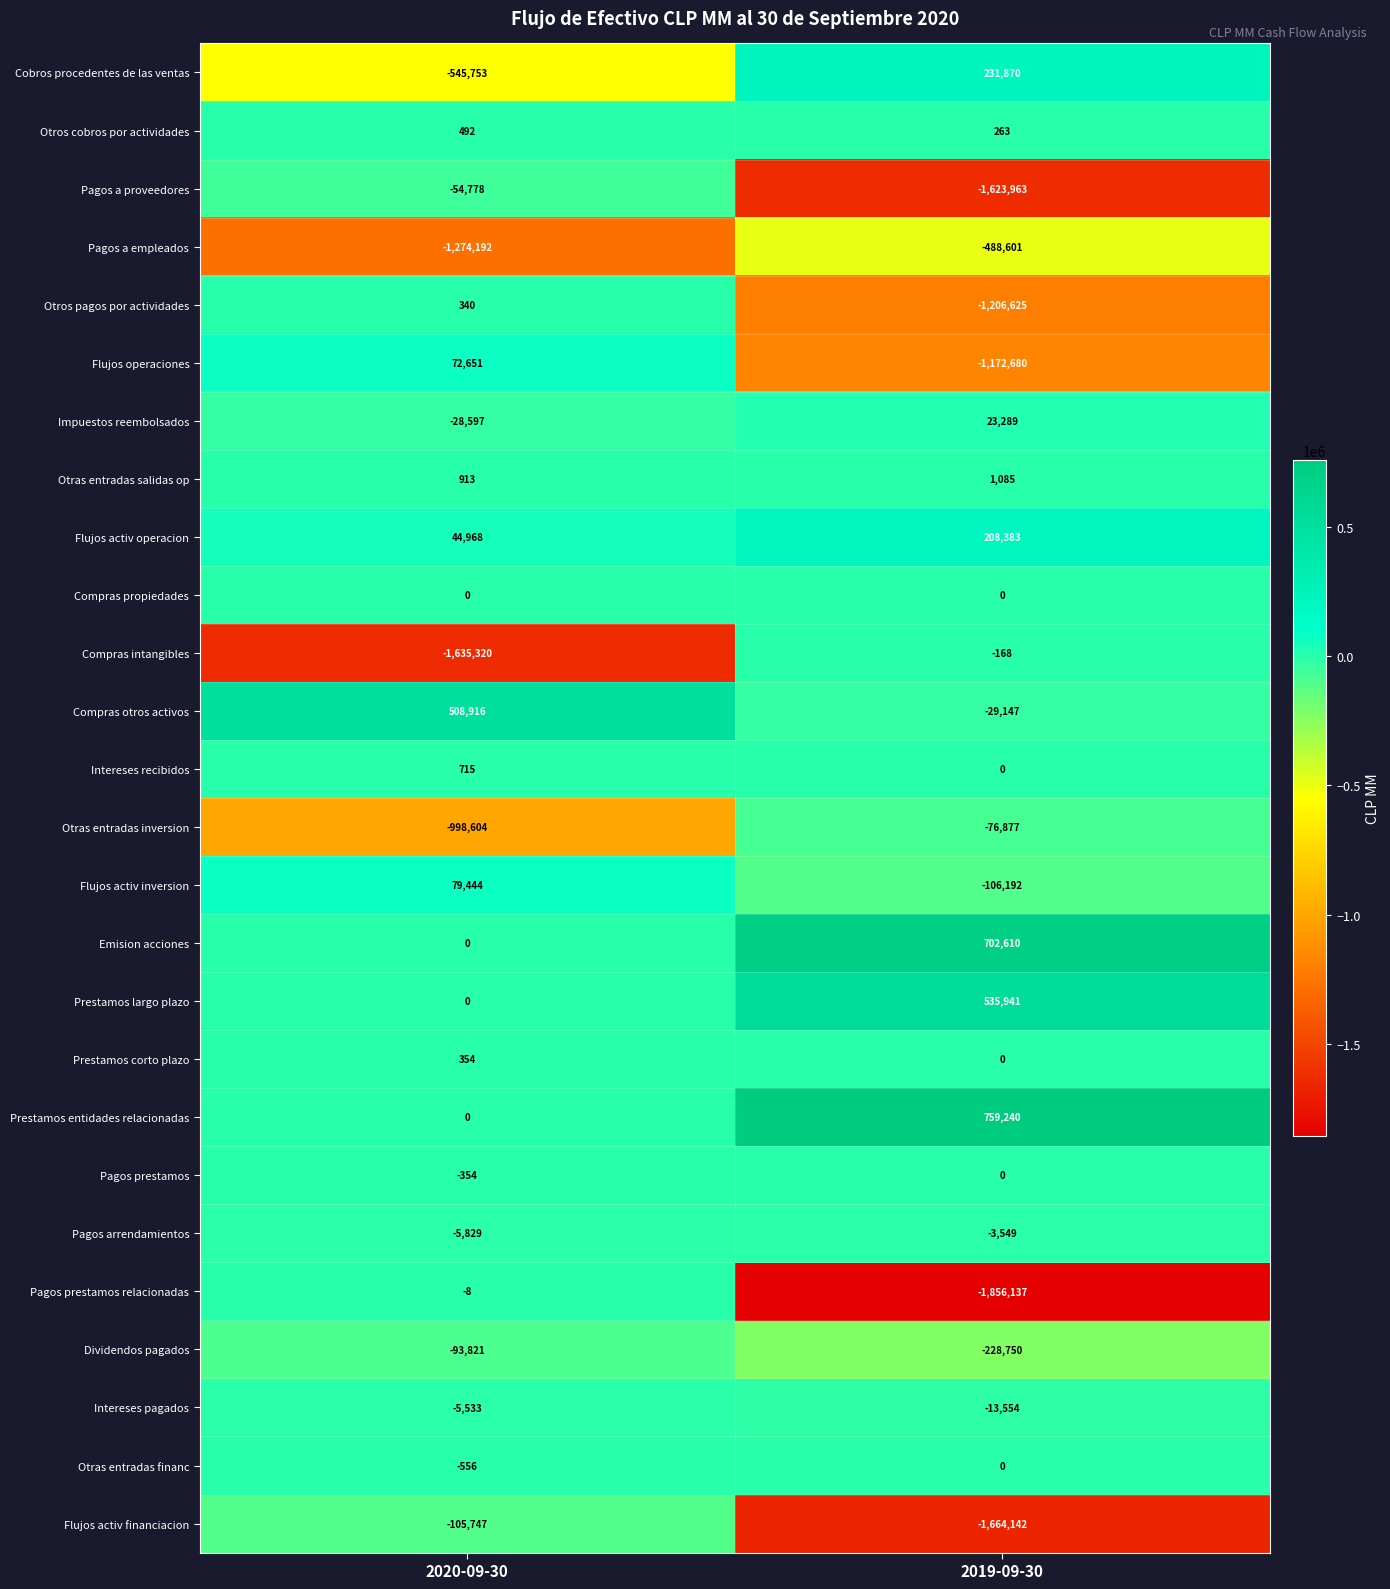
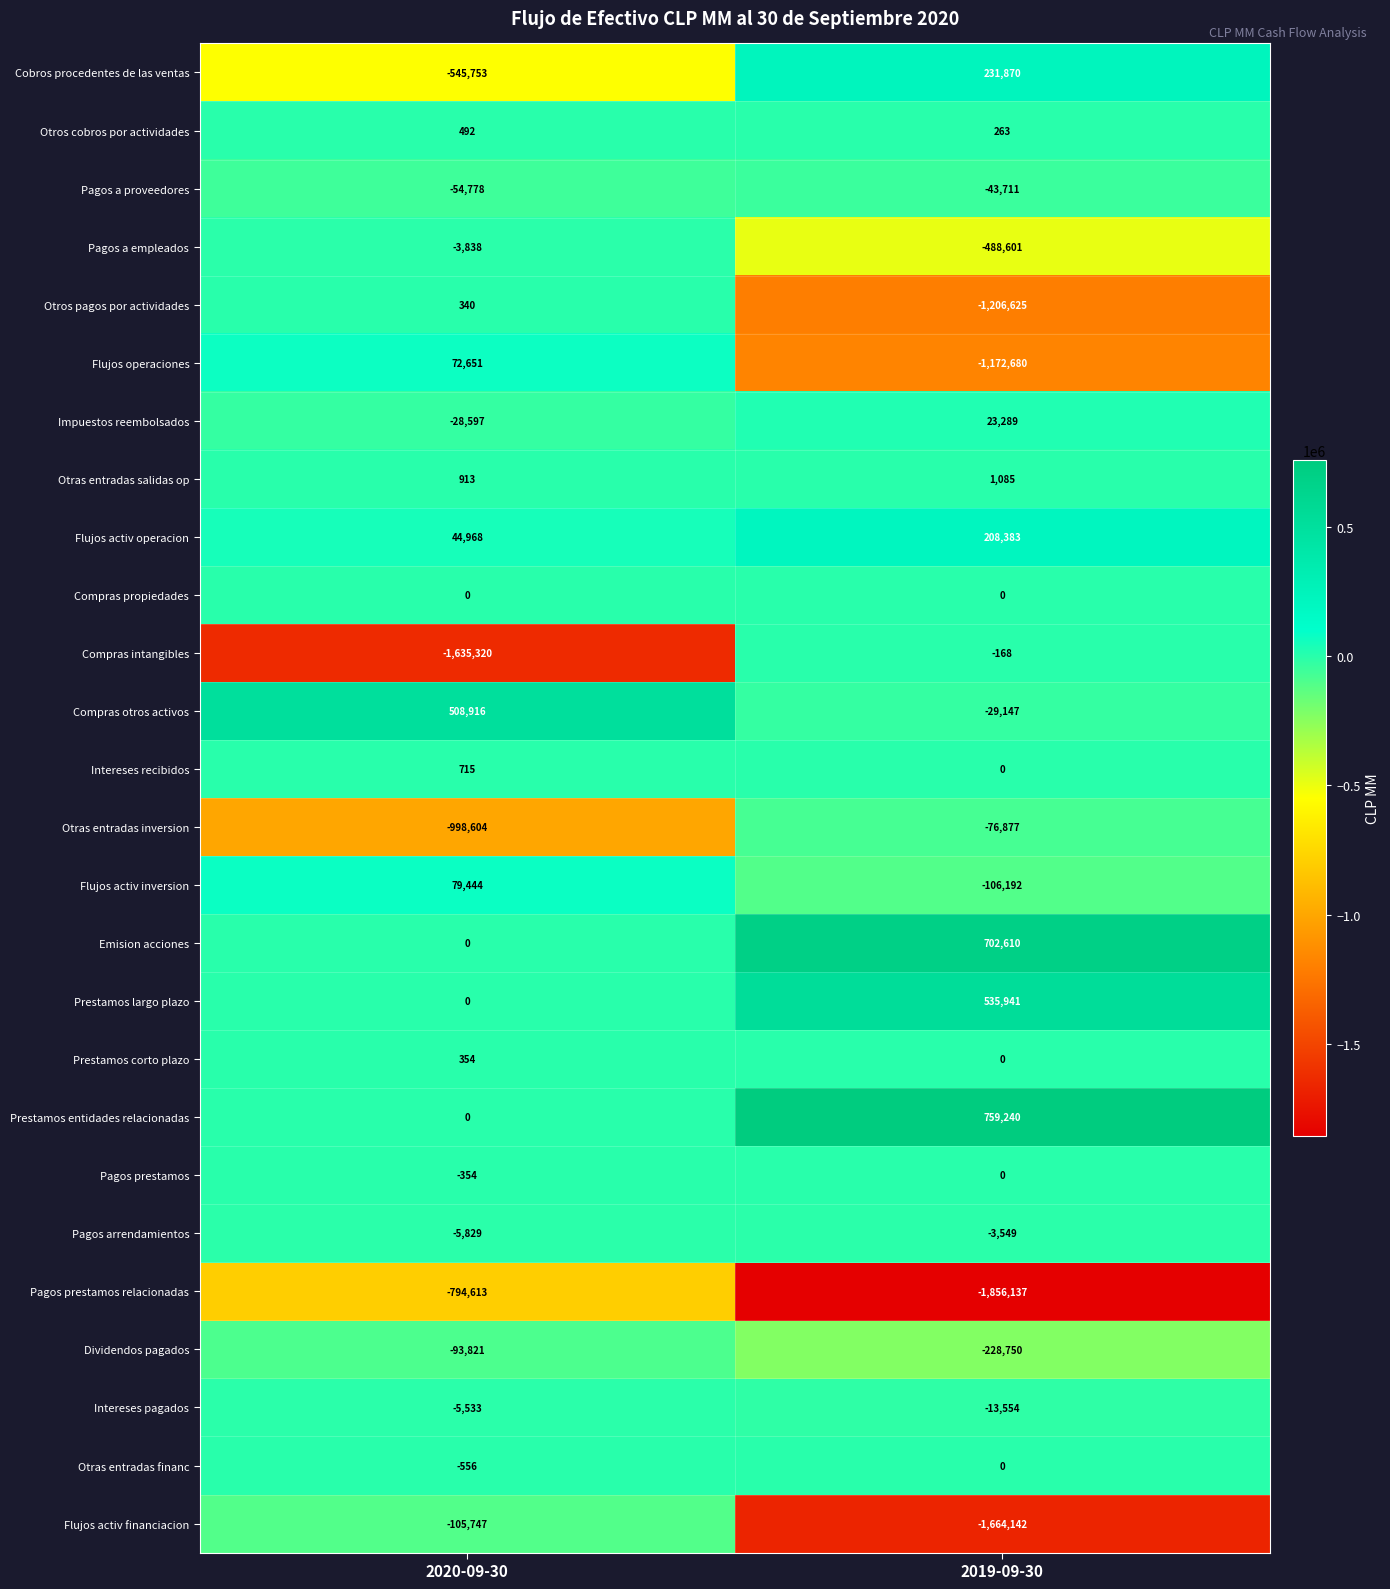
  {
    "Cobros procedentes de las ventas": {
      "2020-09-30": "-545,753",
      "2019-09-30": "231,870"
    },
    "Otros cobros por actividades": {
      "2020-09-30": "492",
      "2019-09-30": "263"
    },
    "Pagos a proveedores": {
      "2020-09-30": "-54,778",
-     "2019-09-30": "-1,623,963"
+     "2019-09-30": "-43,711"
    },
    "Pagos a empleados": {
-     "2020-09-30": "-1,274,192",
+     "2020-09-30": "-3,838",
      "2019-09-30": "-488,601"
    },
    "Otros pagos por actividades": {
      "2020-09-30": "340",
      "2019-09-30": "-1,206,625"
    },
    "Flujos operaciones": {
      "2020-09-30": "72,651",
      "2019-09-30": "-1,172,680"
    },
    "Impuestos reembolsados": {
      "2020-09-30": "-28,597",
      "2019-09-30": "23,289"
    },
    "Otras entradas salidas op": {
      "2020-09-30": "913",
      "2019-09-30": "1,085"
    },
    "Flujos activ operacion": {
      "2020-09-30": "44,968",
      "2019-09-30": "208,383"
    },
    "Compras propiedades": {
      "2020-09-30": "0",
      "2019-09-30": "0"
    },
    "Compras intangibles": {
      "2020-09-30": "-1,635,320",
      "2019-09-30": "-168"
    },
    "Compras otros activos": {
      "2020-09-30": "508,916",
      "2019-09-30": "-29,147"
    },
    "Intereses recibidos": {
      "2020-09-30": "715",
      "2019-09-30": "0"
    },
    "Otras entradas inversion": {
      "2020-09-30": "-998,604",
      "2019-09-30": "-76,877"
    },
    "Flujos activ inversion": {
      "2020-09-30": "79,444",
      "2019-09-30": "-106,192"
    },
    "Emision acciones": {
      "2020-09-30": "0",
      "2019-09-30": "702,610"
    },
    "Prestamos largo plazo": {
      "2020-09-30": "0",
      "2019-09-30": "535,941"
    },
    "Prestamos corto plazo": {
      "2020-09-30": "354",
      "2019-09-30": "0"
    },
    "Prestamos entidades relacionadas": {
      "2020-09-30": "0",
      "2019-09-30": "759,240"
    },
    "Pagos prestamos": {
      "2020-09-30": "-354",
      "2019-09-30": "0"
    },
    "Pagos arrendamientos": {
      "2020-09-30": "-5,829",
      "2019-09-30": "-3,549"
    },
    "Pagos prestamos relacionadas": {
-     "2020-09-30": "-8",
+     "2020-09-30": "-794,613",
      "2019-09-30": "-1,856,137"
    },
    "Dividendos pagados": {
      "2020-09-30": "-93,821",
      "2019-09-30": "-228,750"
    },
    "Intereses pagados": {
      "2020-09-30": "-5,533",
      "2019-09-30": "-13,554"
    },
    "Otras entradas financ": {
      "2020-09-30": "-556",
      "2019-09-30": "0"
    },
    "Flujos activ financiacion": {
      "2020-09-30": "-105,747",
      "2019-09-30": "-1,664,142"
    }
  }
